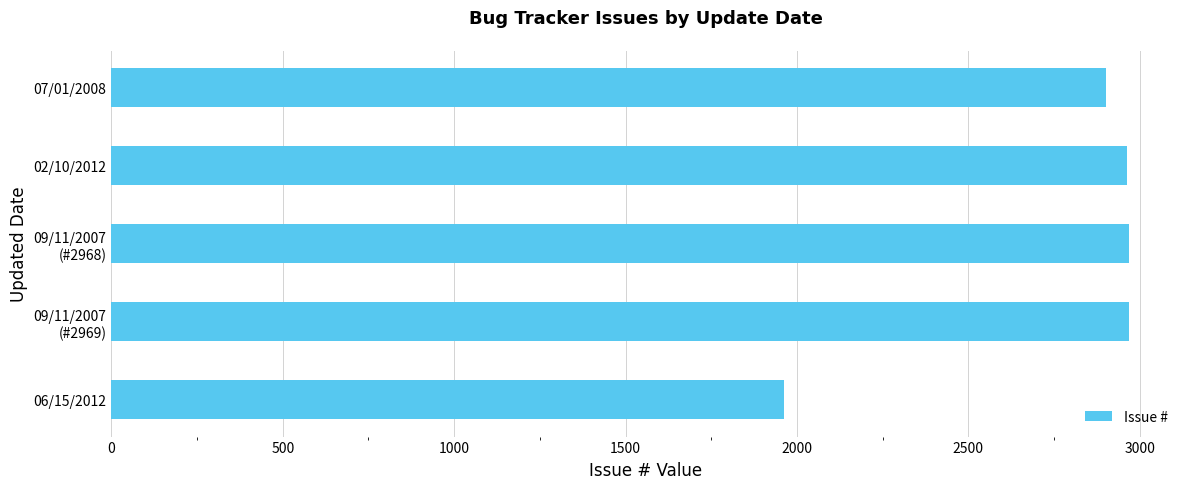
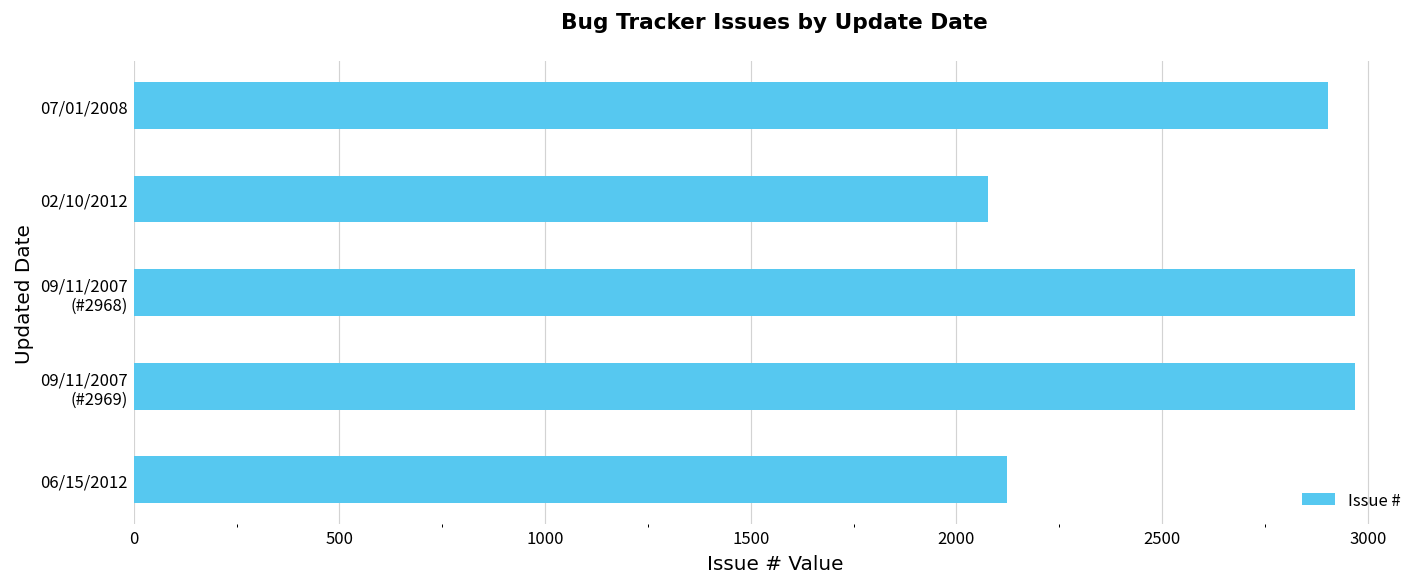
  {
    "07/01/2008": 2900,
-   "02/10/2012": 2960,
+   "02/10/2012": 2080,
    "09/11/2007 (#2968)": 2970,
    "09/11/2007 (#2969)": 2970,
-   "06/15/2012": 1960
+   "06/15/2012": 2120
  }
